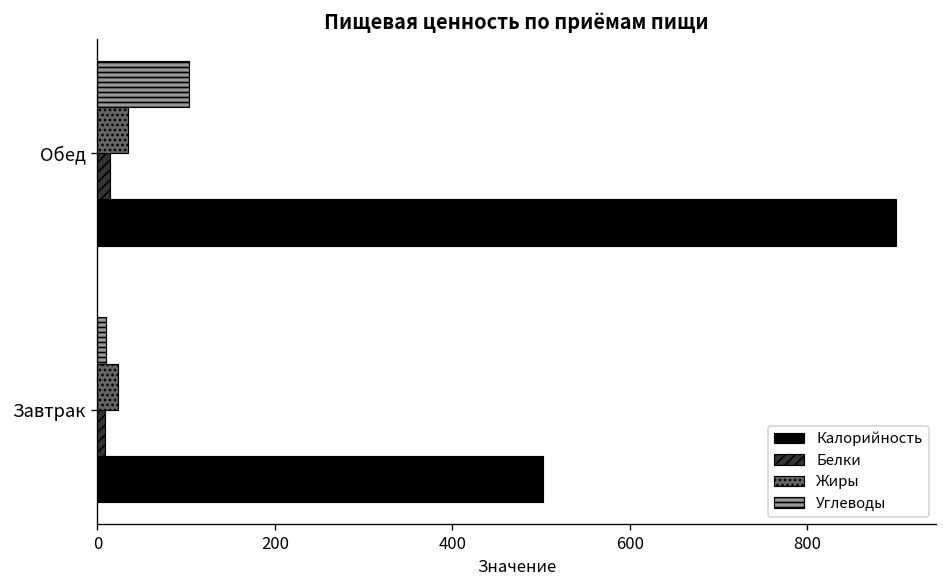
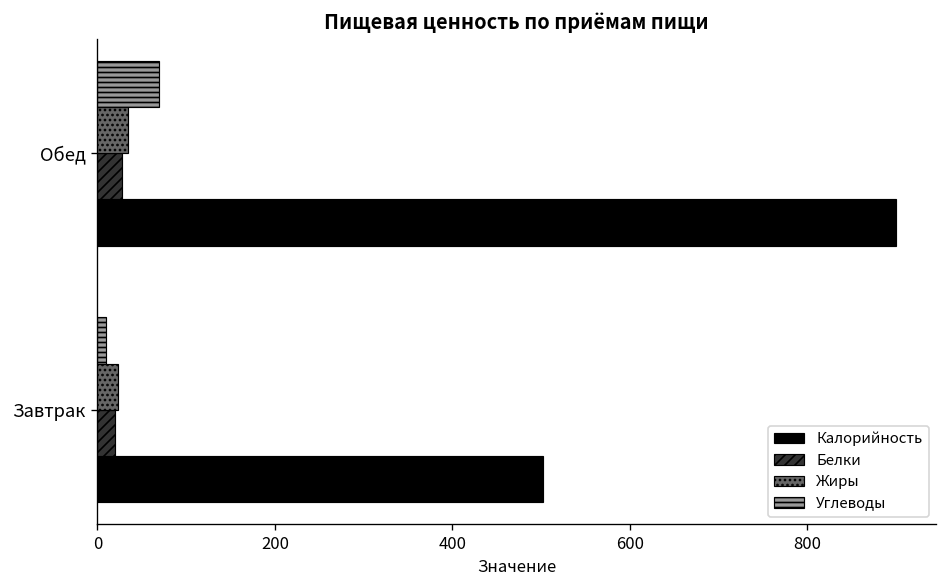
  {
    "Калорийность": {
      "Обед": 900,
      "Завтрак": 500
    },
    "Белки": {
-     "Обед": 10,
-     "Завтрак": 10
+     "Обед": 30,
+     "Завтрак": 20
    },
    "Жиры": {
      "Обед": 30,
      "Завтрак": 20
    },
    "Углеводы": {
-     "Обед": 100,
+     "Обед": 70,
      "Завтрак": 10
    }
  }
